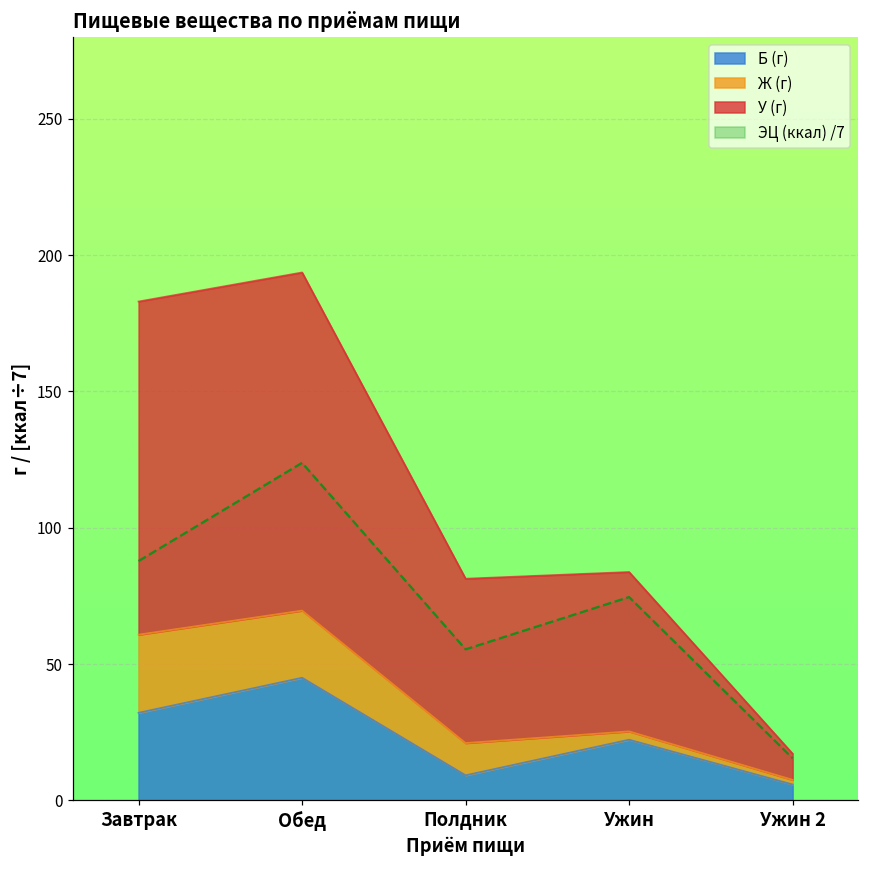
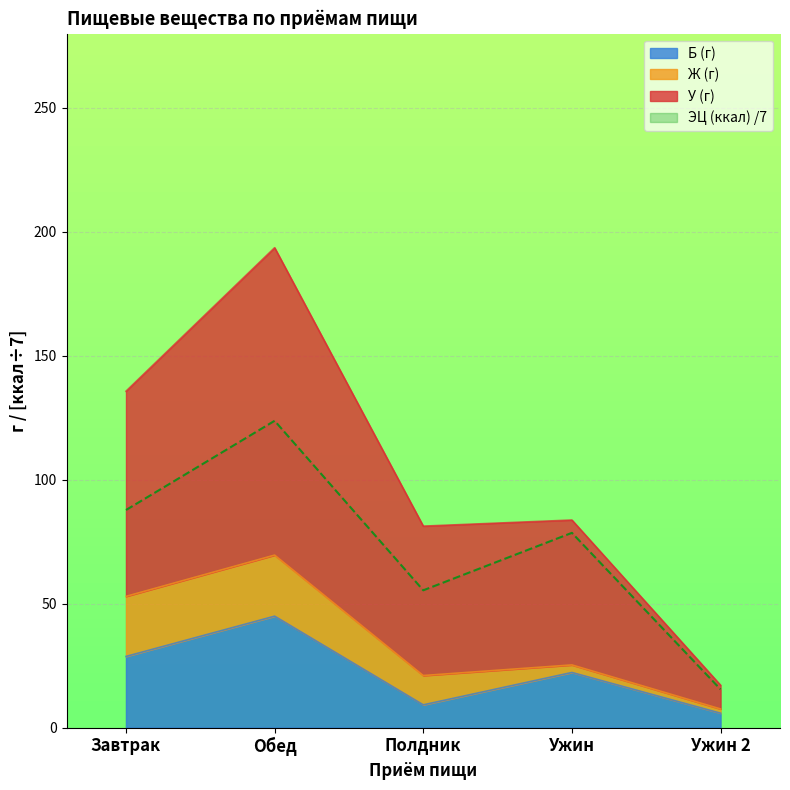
  {
    "Б (г)": {
-     "Завтрак": 32,
+     "Завтрак": 29,
      "Обед": 45,
      "Полдник": 9,
      "Ужин": 22,
      "Ужин 2": 6
    },
    "Ж (г)": {
-     "Завтрак": 29,
+     "Завтрак": 24,
      "Обед": 25,
      "Полдник": 12,
      "Ужин": 3,
      "Ужин 2": 2
    },
    "У (г)": {
-     "Завтрак": 122,
+     "Завтрак": 83,
      "Обед": 124,
      "Полдник": 60,
      "Ужин": 58,
      "Ужин 2": 10
    },
    "ЭЦ (ккал) /7": {
      "Завтрак": 88,
      "Обед": 124,
      "Полдник": 55,
-     "Ужин": 75,
+     "Ужин": 79,
      "Ужин 2": 15
    }
  }
